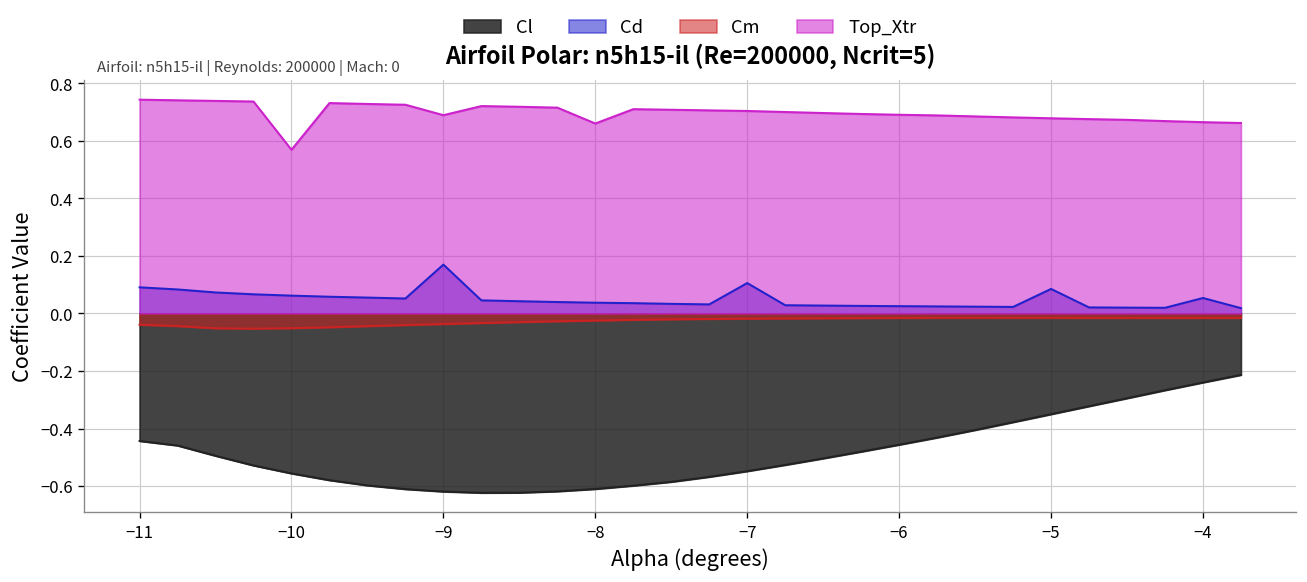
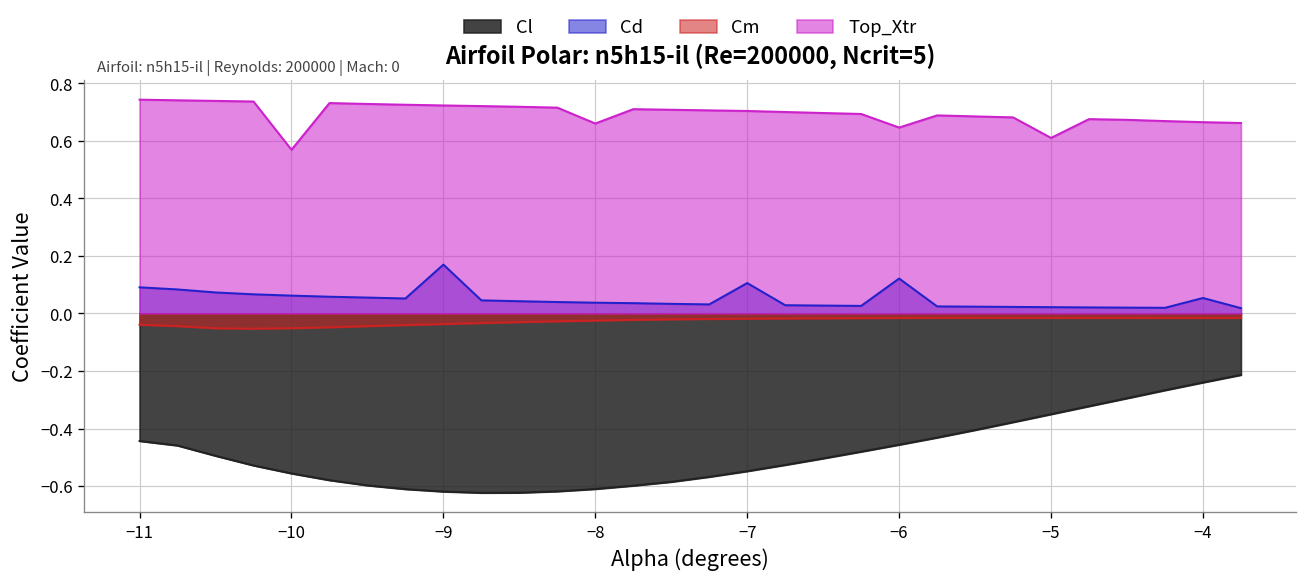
  {
    "Cd": {
      "−11": 0.09,
      "−10": 0.06,
      "−9": 0.17,
      "−8": 0.04,
      "−7": 0.11,
-     "−6": 0.03,
-     "−5": 0.09,
+     "−6": 0.12,
+     "−5": 0.02,
      "−4": 0.05
    },
    "Top_Xtr": {
      "−10": 0.57,
-     "−9": 0.69,
+     "−9": 0.72,
      "−8": 0.66,
      "−7": 0.70,
-     "−6": 0.69,
-     "−5": 0.68,
+     "−6": 0.65,
+     "−5": 0.61,
      "−4": 0.67
    }
  }
